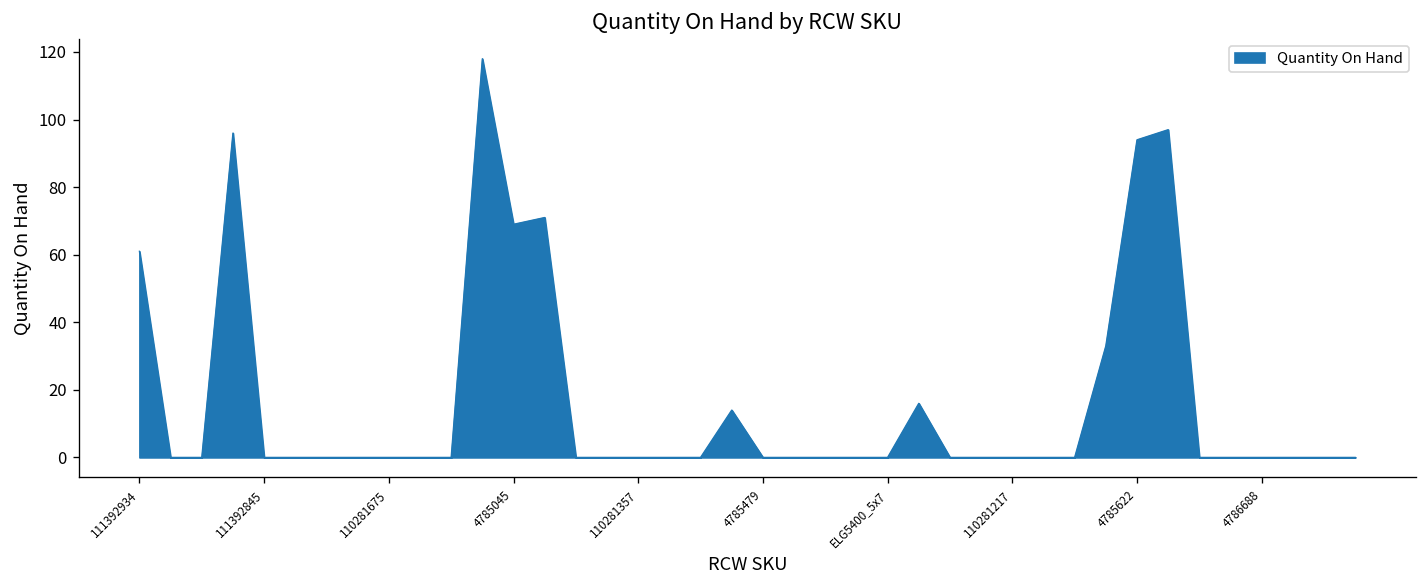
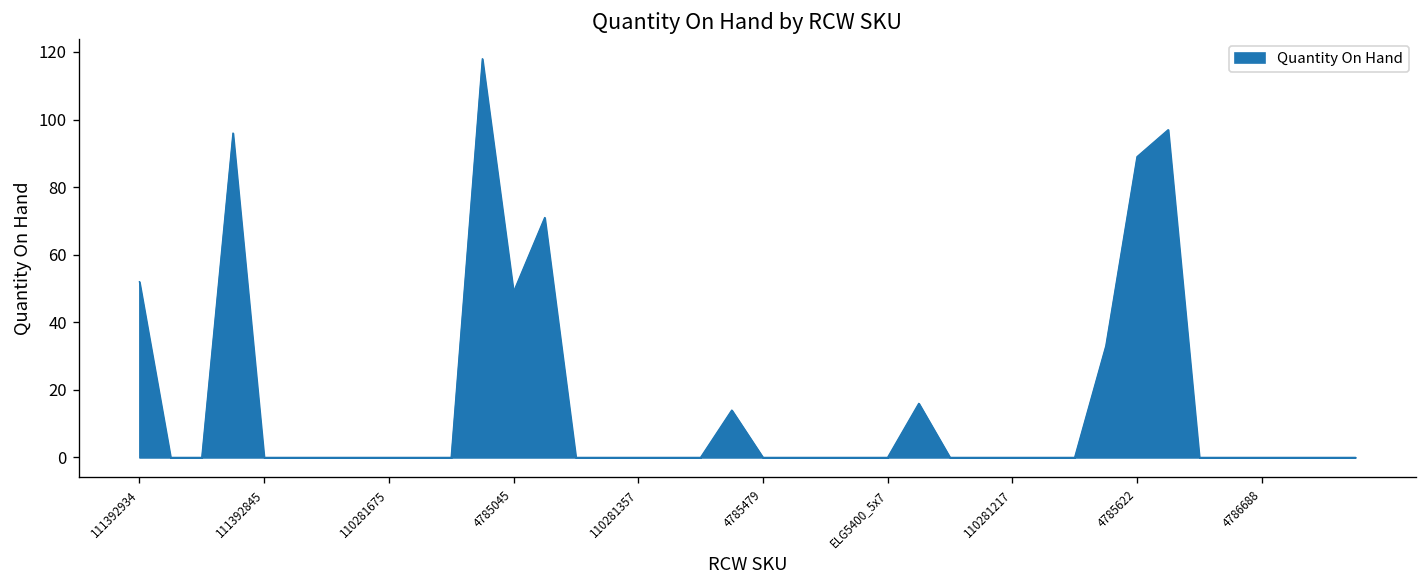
  {
-   "111392934": 61,
+   "111392934": 52,
    "111392845": 0,
    "110281675": 0,
-   "4785045": 69,
+   "4785045": 49,
    "110281357": 0,
    "4785479": 0,
    "ELG5400_5x7": 0,
    "110281217": 0,
-   "4785622": 94,
+   "4785622": 89,
    "4786688": 0
  }
